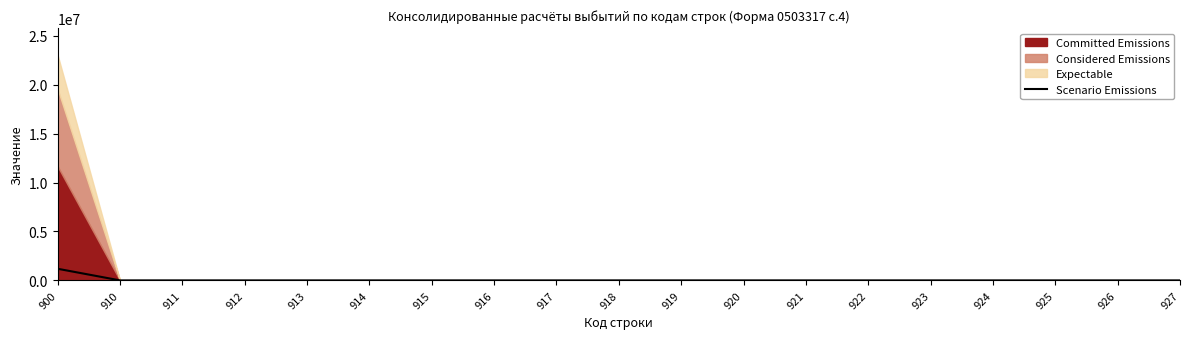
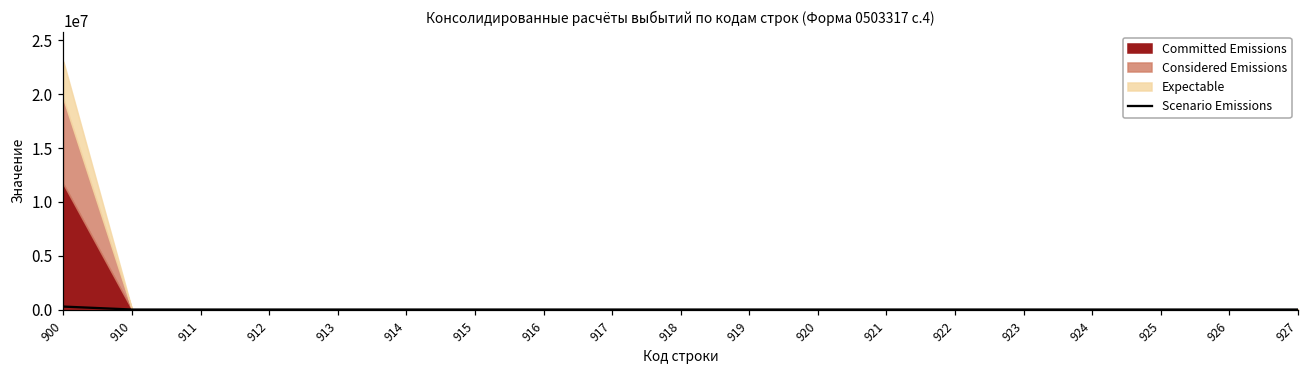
  {
    "Scenario Emissions": {
-     "900": 1000000
+     "900": 0
    },
    "Committed Emissions": {
      "900": 12000000
    },
    "Considered Emissions": {
      "900": 8000000
    },
    "Expectable": {
      "900": 3000000
    }
  }
